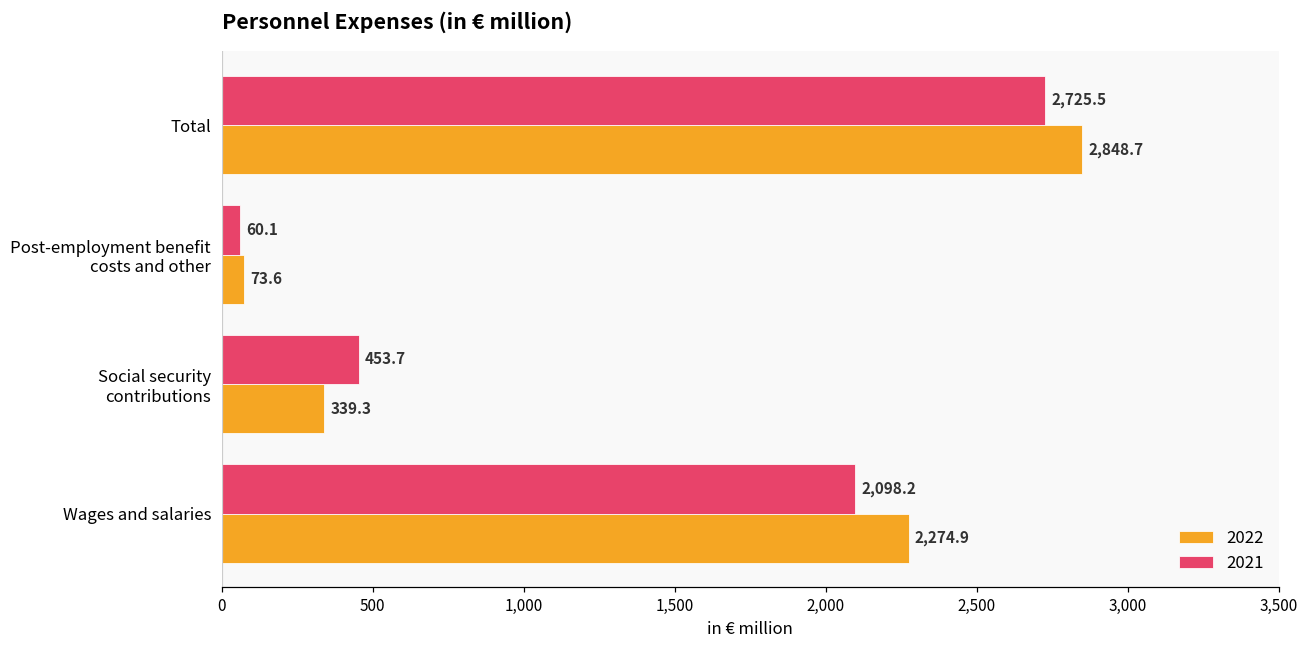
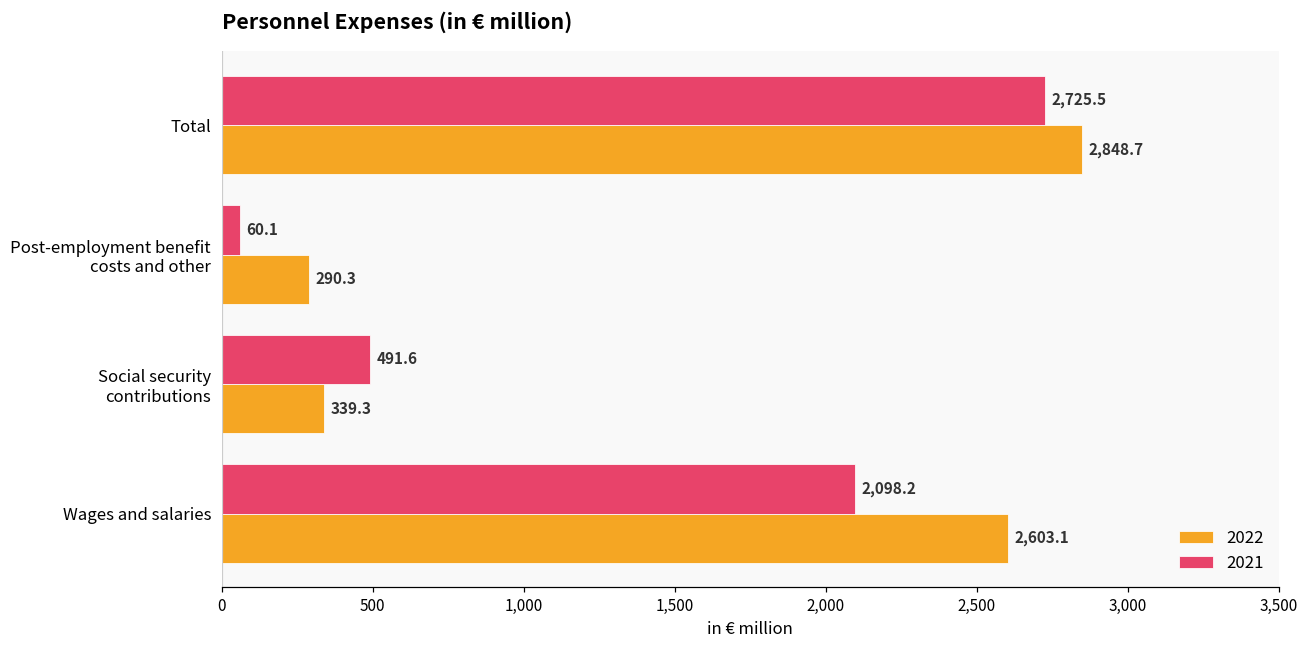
  {
    "2022": {
      "Total": "2,848.7",
-     "Post-employment benefit costs and other": "73.6",
+     "Post-employment benefit costs and other": "290.3",
      "Social security contributions": "339.3",
-     "Wages and salaries": "2,274.9"
+     "Wages and salaries": "2,603.1"
    },
    "2021": {
      "Total": "2,725.5",
      "Post-employment benefit costs and other": "60.1",
-     "Social security contributions": "453.7",
+     "Social security contributions": "491.6",
      "Wages and salaries": "2,098.2"
    }
  }
